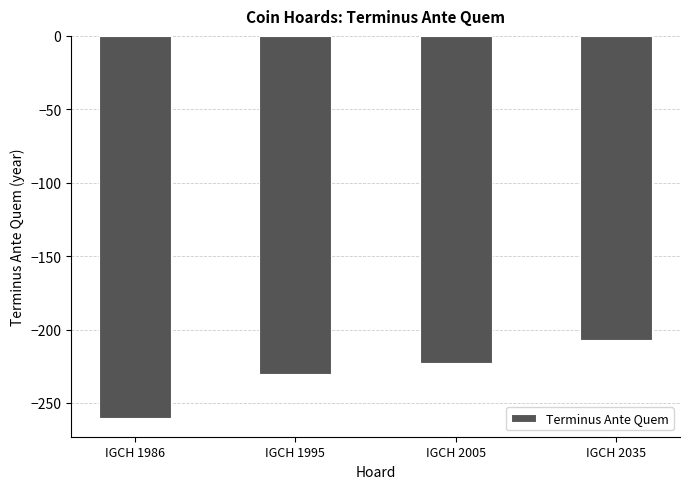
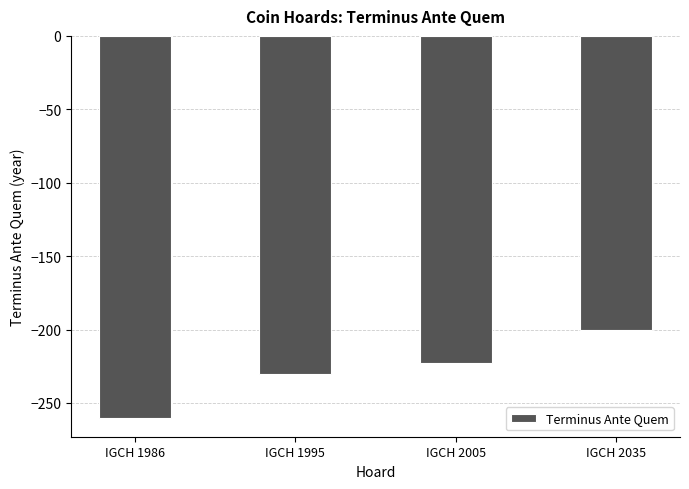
  {
    "IGCH 1986": -260,
    "IGCH 1995": -230,
    "IGCH 2005": -223,
-   "IGCH 2035": -207
+   "IGCH 2035": -200
  }
